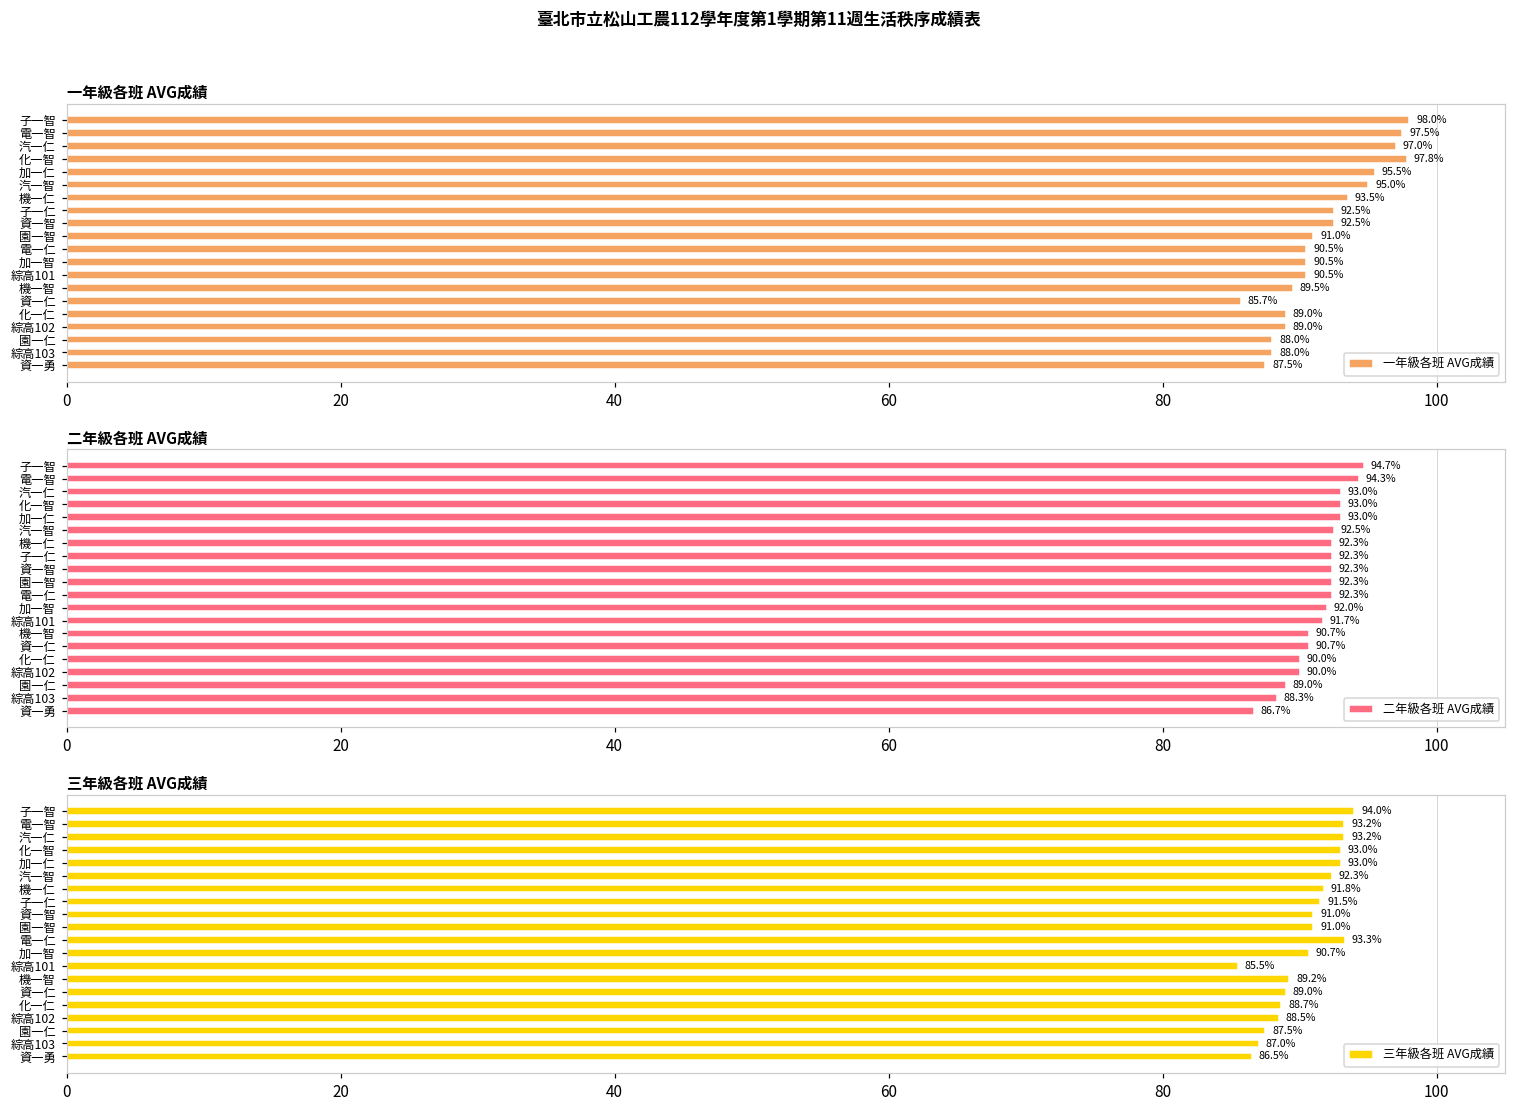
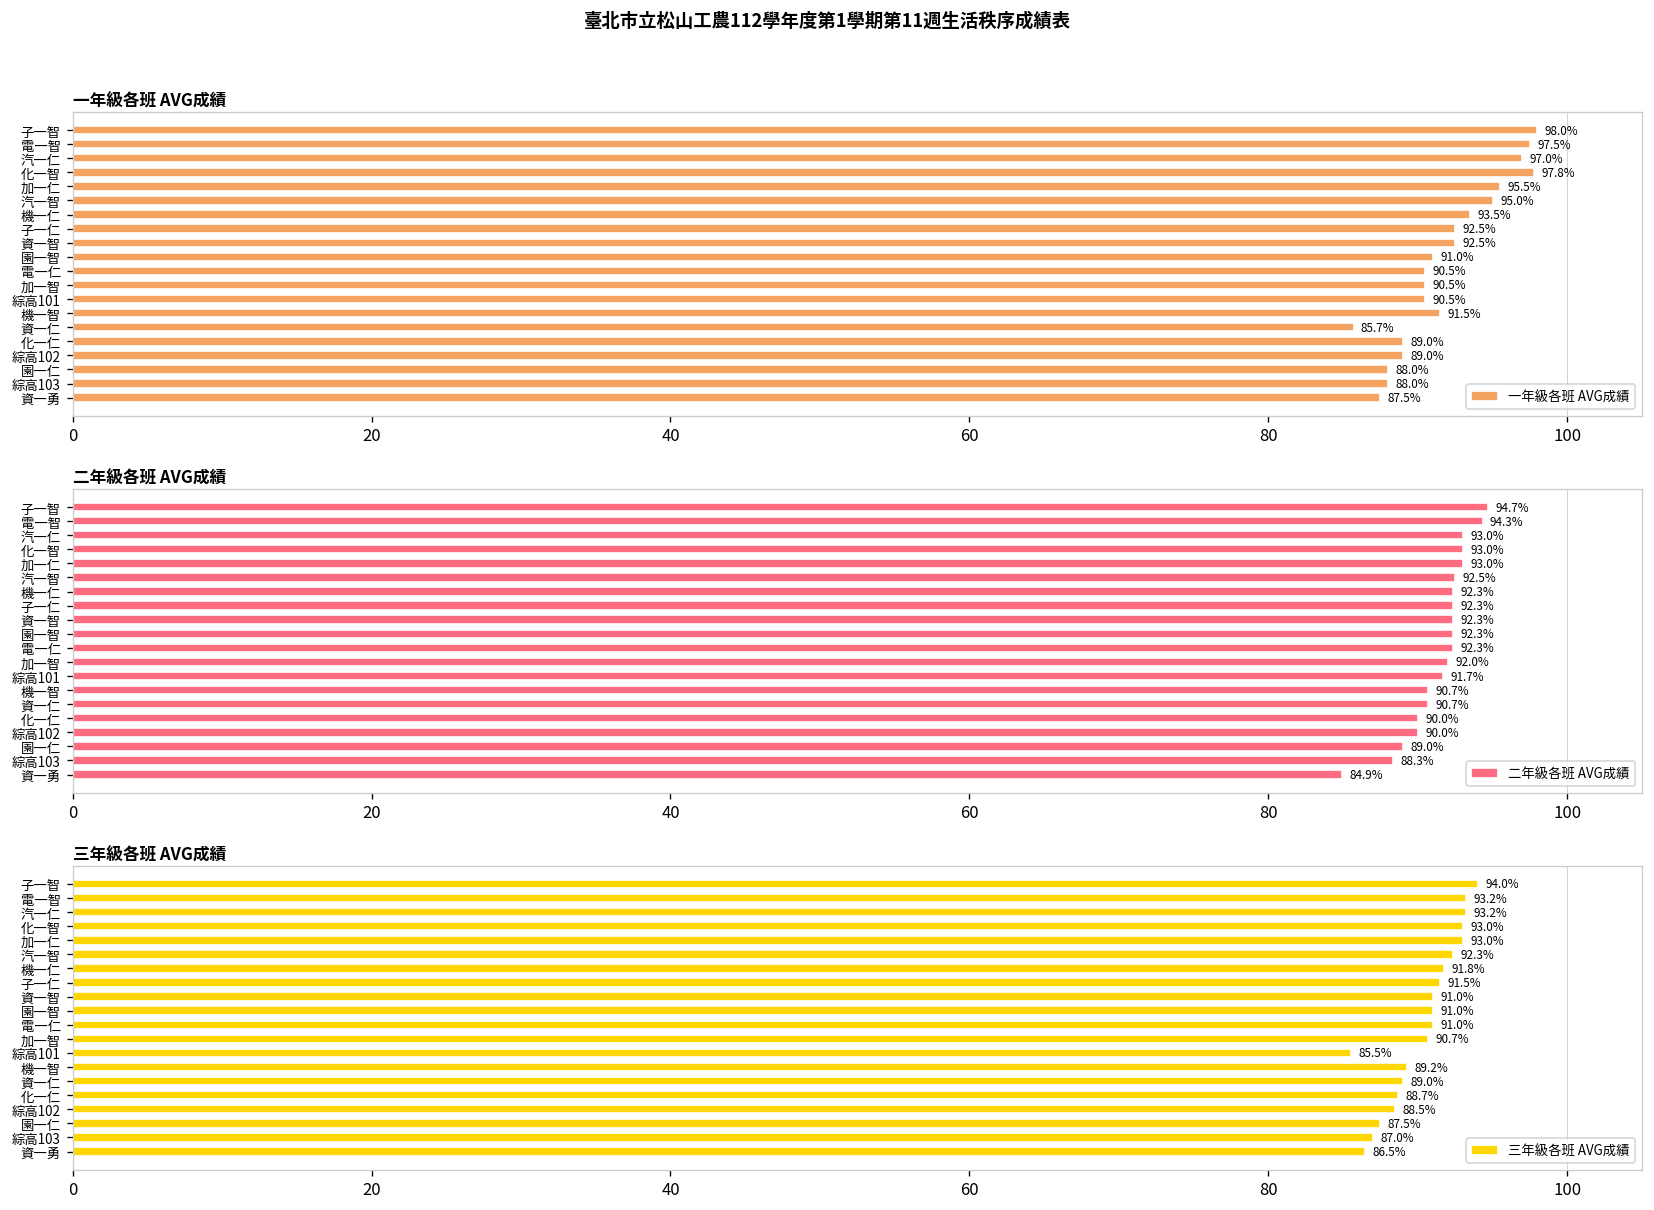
  {
    "一年級各班 AVG成績": {
      "子一智": "98.0%",
      "電一智": "97.5%",
      "汽一仁": "97.0%",
      "化一智": "97.8%",
      "加一仁": "95.5%",
      "汽一智": "95.0%",
      "機一仁": "93.5%",
      "子一仁": "92.5%",
      "資一智": "92.5%",
      "園一智": "91.0%",
      "電一仁": "90.5%",
      "加一智": "90.5%",
      "綜高101": "90.5%",
-     "機一智": "89.5%",
+     "機一智": "91.5%",
      "資一仁": "85.7%",
      "化一仁": "89.0%",
      "綜高102": "89.0%",
      "園一仁": "88.0%",
      "綜高103": "88.0%",
      "資一勇": "87.5%"
    },
    "二年級各班 AVG成績": {
      "子一智": "94.7%",
      "電一智": "94.3%",
      "汽一仁": "93.0%",
      "化一智": "93.0%",
      "加一仁": "93.0%",
      "汽一智": "92.5%",
      "機一仁": "92.3%",
      "子一仁": "92.3%",
      "資一智": "92.3%",
      "園一智": "92.3%",
      "電一仁": "92.3%",
      "加一智": "92.0%",
      "綜高101": "91.7%",
      "機一智": "90.7%",
      "資一仁": "90.7%",
      "化一仁": "90.0%",
      "綜高102": "90.0%",
      "園一仁": "89.0%",
      "綜高103": "88.3%",
-     "資一勇": "86.7%"
+     "資一勇": "84.9%"
    },
    "三年級各班 AVG成績": {
      "子一智": "94.0%",
      "電一智": "93.2%",
      "汽一仁": "93.2%",
      "化一智": "93.0%",
      "加一仁": "93.0%",
      "汽一智": "92.3%",
      "機一仁": "91.8%",
      "子一仁": "91.5%",
      "資一智": "91.0%",
      "園一智": "91.0%",
-     "電一仁": "93.3%",
+     "電一仁": "91.0%",
      "加一智": "90.7%",
      "綜高101": "85.5%",
      "機一智": "89.2%",
      "資一仁": "89.0%",
      "化一仁": "88.7%",
      "綜高102": "88.5%",
      "園一仁": "87.5%",
      "綜高103": "87.0%",
      "資一勇": "86.5%"
    }
  }
